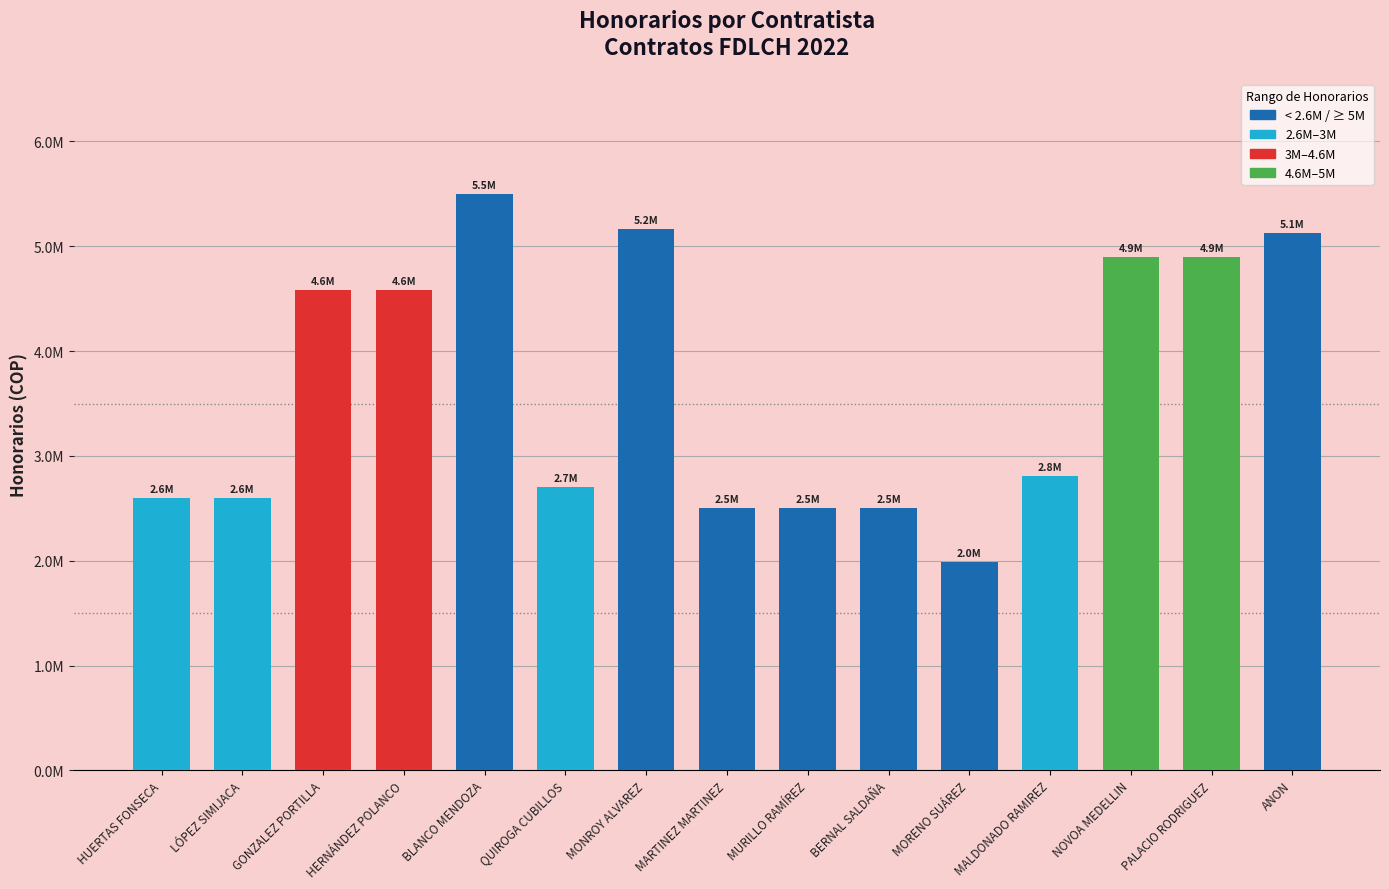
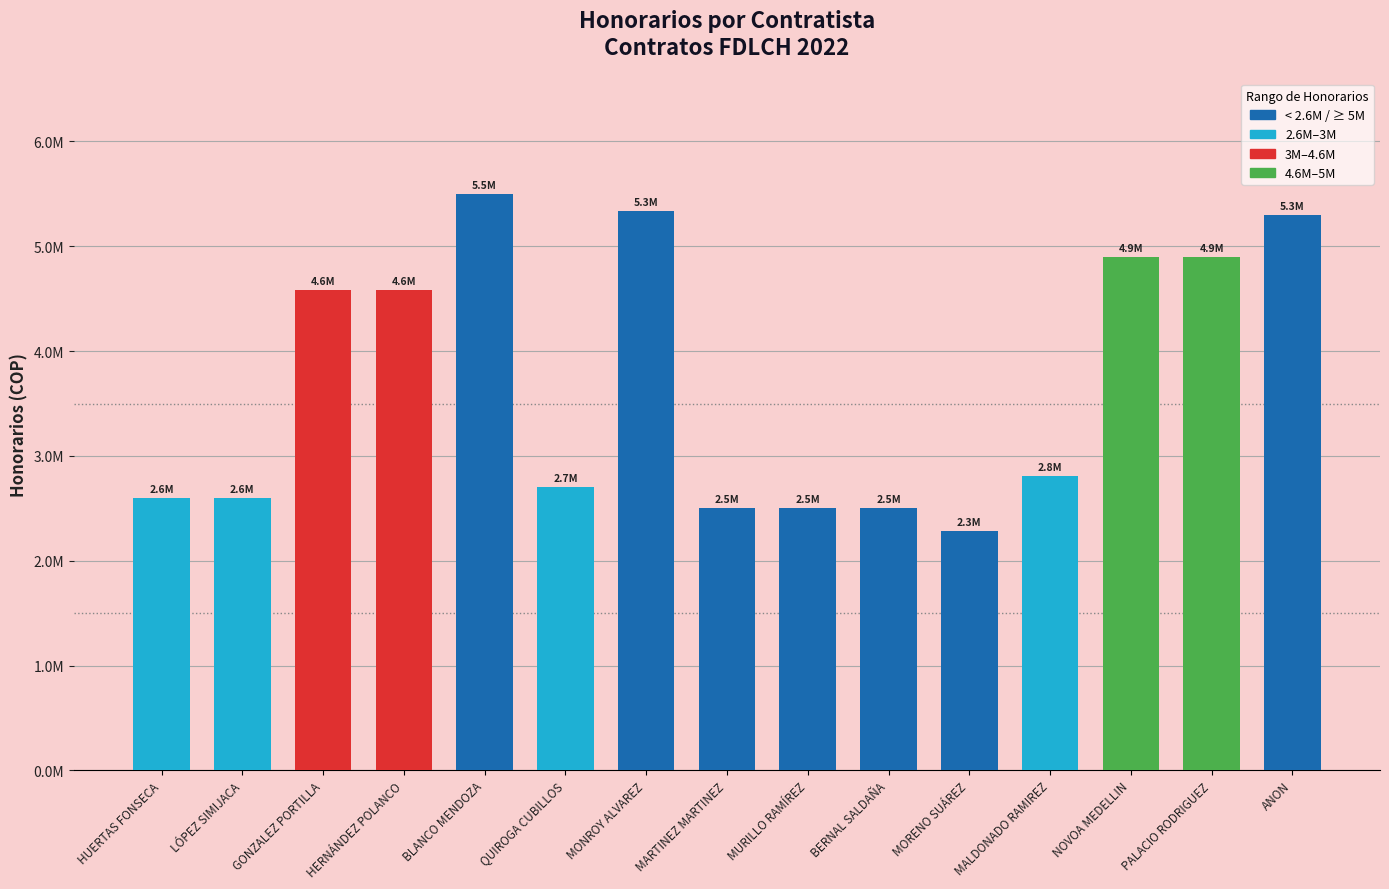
  {
    "HUERTAS FONSECA": "2.6M",
    "LÓPEZ SIMIJACA": "2.6M",
    "GONZALEZ PORTILLA": "4.6M",
    "HERNÁNDEZ POLANCO": "4.6M",
    "BLANCO MENDOZA": "5.5M",
    "QUIROGA CUBILLOS": "2.7M",
-   "MONROY ALVAREZ": "5.2M",
+   "MONROY ALVAREZ": "5.3M",
    "MARTINEZ MARTINEZ": "2.5M",
    "MURILLO RAMÍREZ": "2.5M",
    "BERNAL SALDAÑA": "2.5M",
-   "MORENO SUÁREZ": "2.0M",
+   "MORENO SUÁREZ": "2.3M",
    "MALDONADO RAMIREZ": "2.8M",
    "NOVOA MEDELLIN": "4.9M",
    "PALACIO RODRIGUEZ": "4.9M",
-   "ANON": "5.1M"
+   "ANON": "5.3M"
  }
